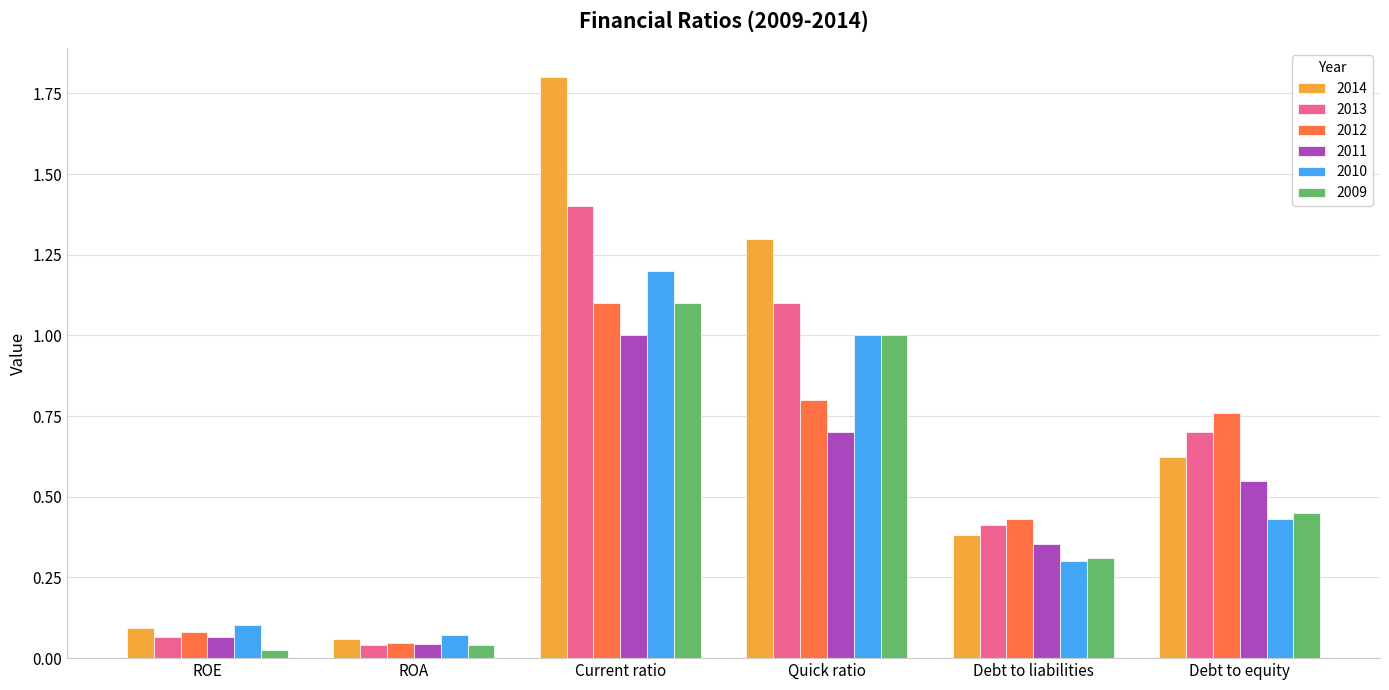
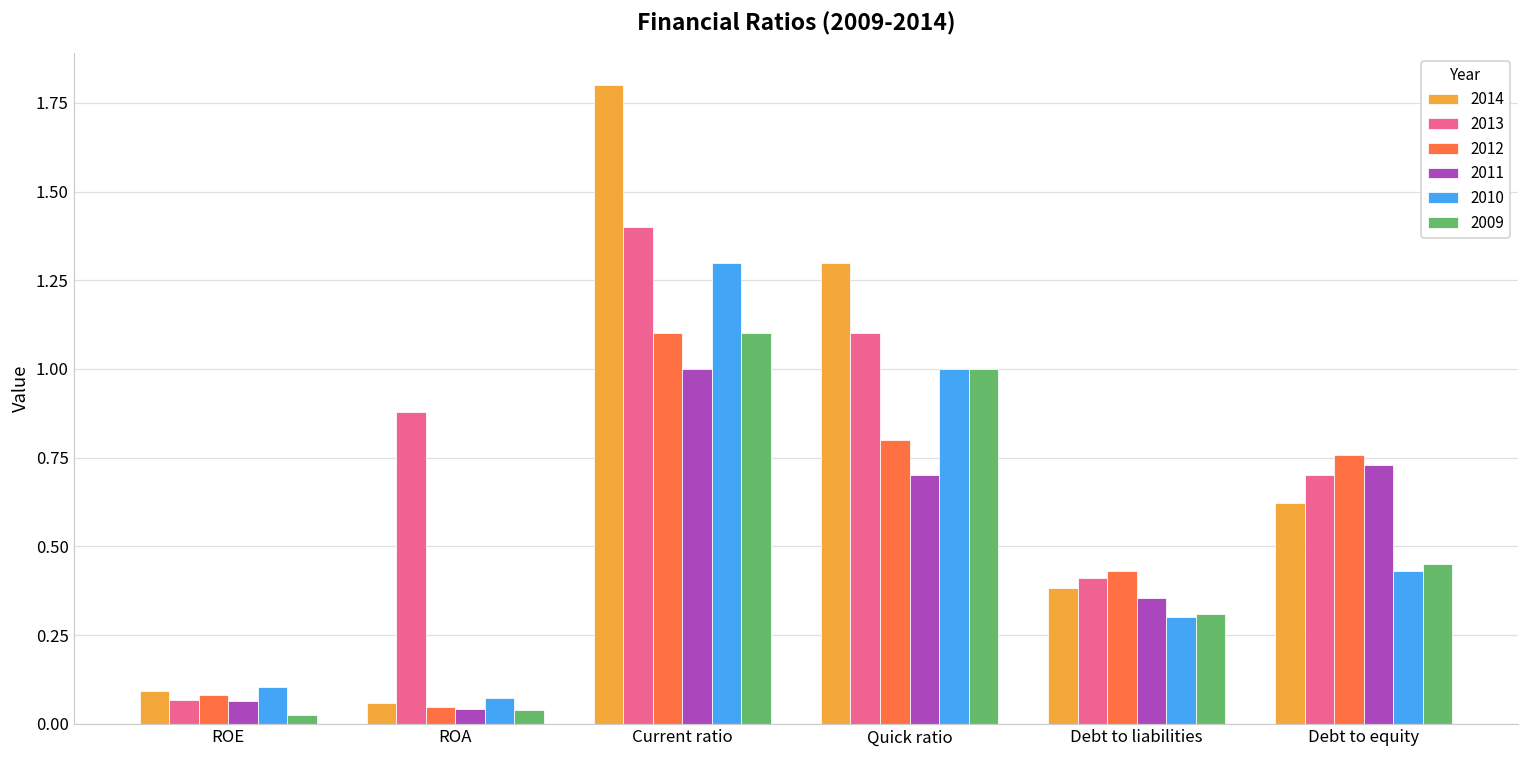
  {
    "2013": {
      "ROE": 0.07,
-     "ROA": 0.04,
+     "ROA": 0.88,
      "Current ratio": 1.40,
      "Quick ratio": 1.10,
      "Debt to liabilities": 0.41,
      "Debt to equity": 0.70
    },
    "2011": {
      "ROE": 0.07,
      "ROA": 0.04,
      "Current ratio": 1.00,
      "Quick ratio": 0.70,
      "Debt to liabilities": 0.36,
-     "Debt to equity": 0.55
+     "Debt to equity": 0.73
    },
    "2010": {
      "ROE": 0.1,
      "ROA": 0.07,
-     "Current ratio": 1.2,
+     "Current ratio": 1.3,
      "Quick ratio": 1.0,
      "Debt to liabilities": 0.3,
      "Debt to equity": 0.43
    },
    "2009": {
      "ROE": 0.03,
      "ROA": 0.04,
      "Current ratio": 1.10,
      "Quick ratio": 1.00,
      "Debt to liabilities": 0.31,
      "Debt to equity": 0.45
    }
  }
